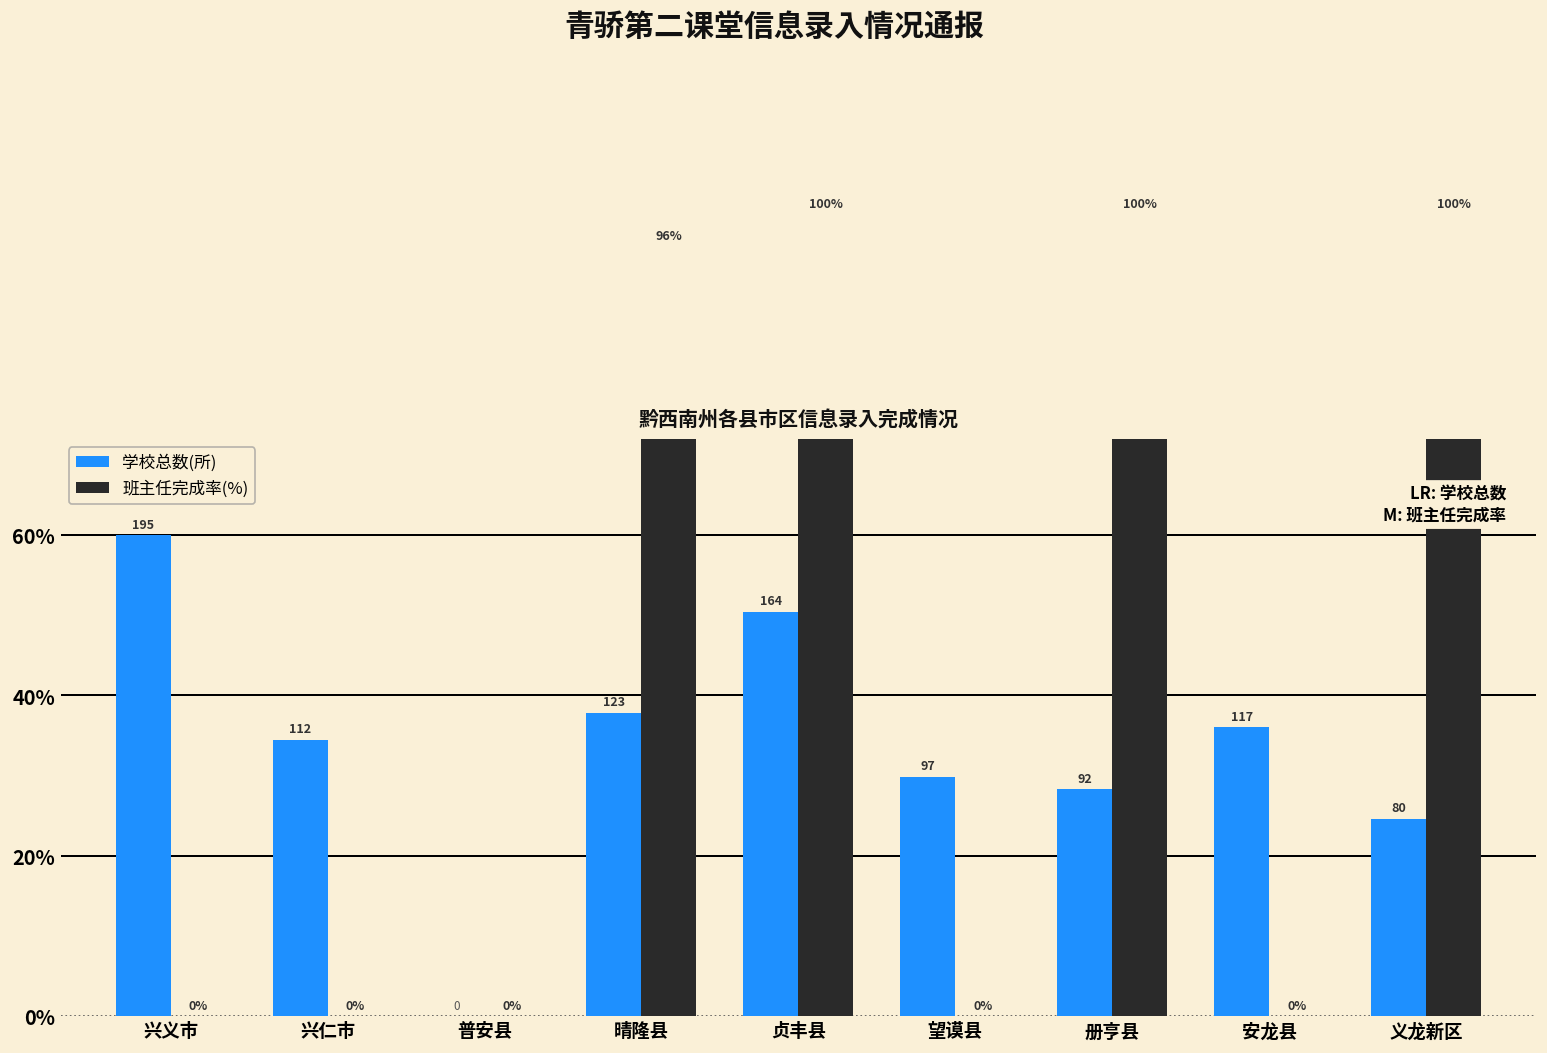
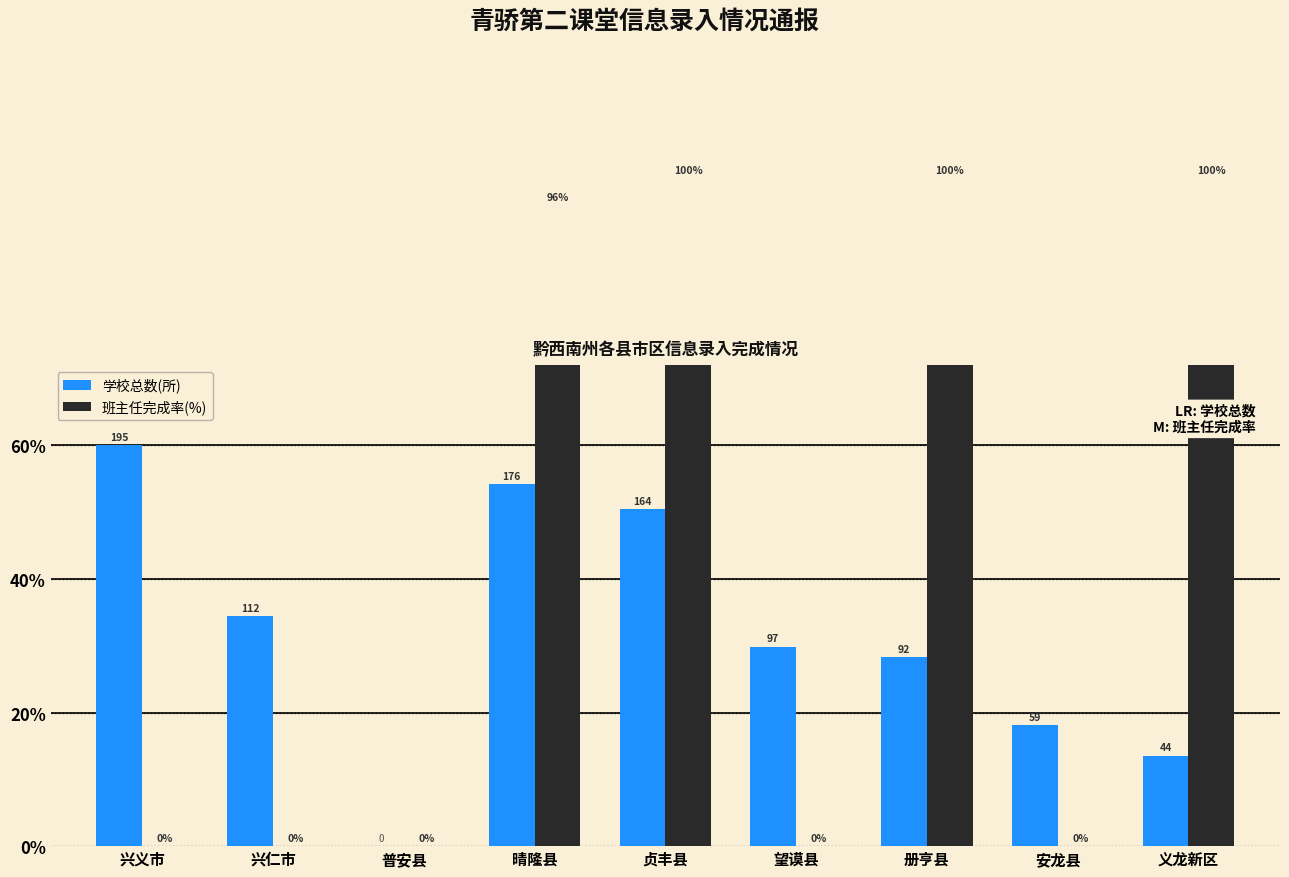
  {
    "学校总数(所)": {
      "普安县": "0",
-     "晴隆县": "123",
-     "安龙县": "117",
-     "义龙新区": "80"
+     "晴隆县": "176",
+     "安龙县": "59",
+     "义龙新区": "44"
    },
    "班主任完成率(%)": {
      "兴义市": "0%",
      "兴仁市": "0%",
      "普安县": "0%",
      "望谟县": "0%",
      "安龙县": "0%"
    }
  }
